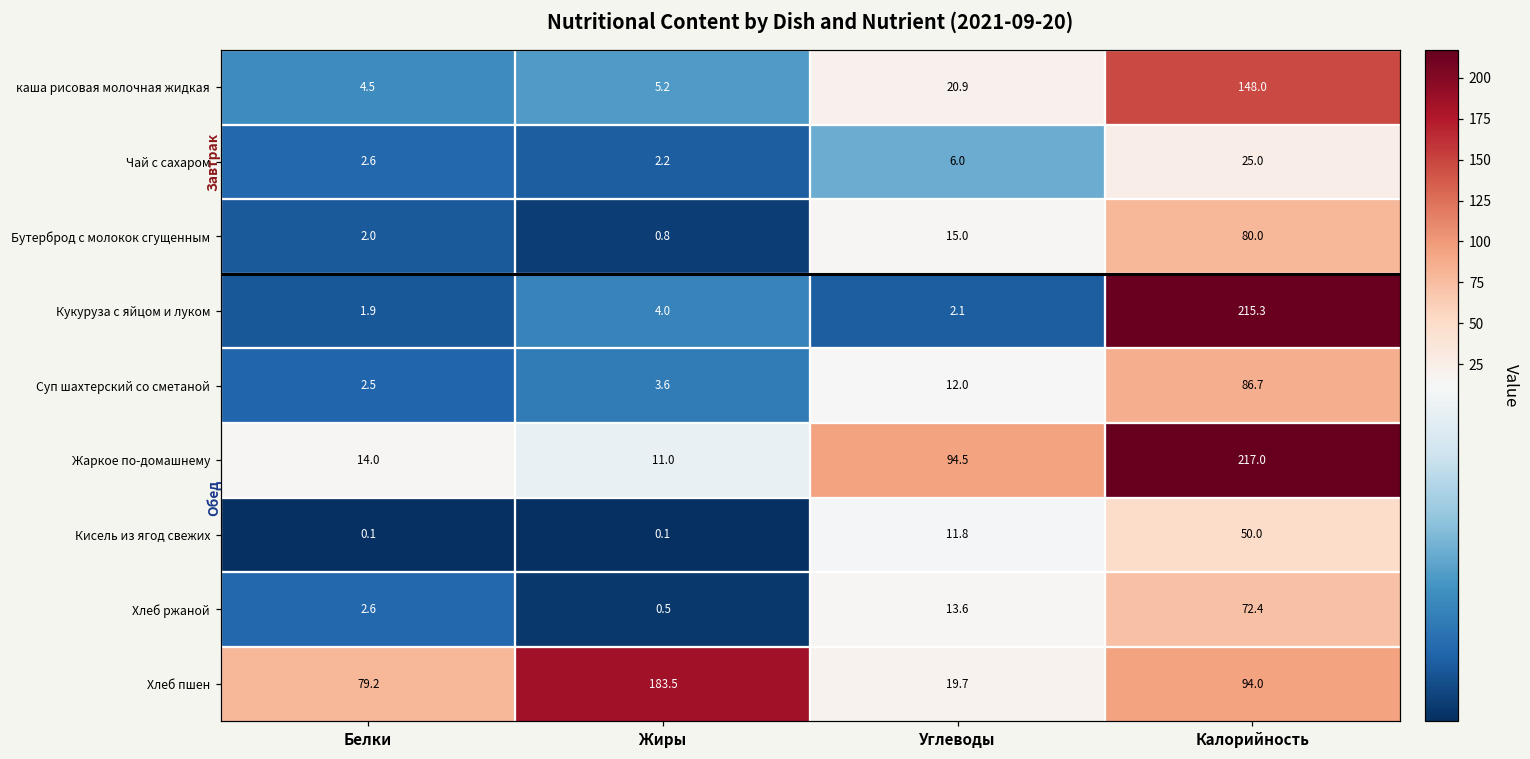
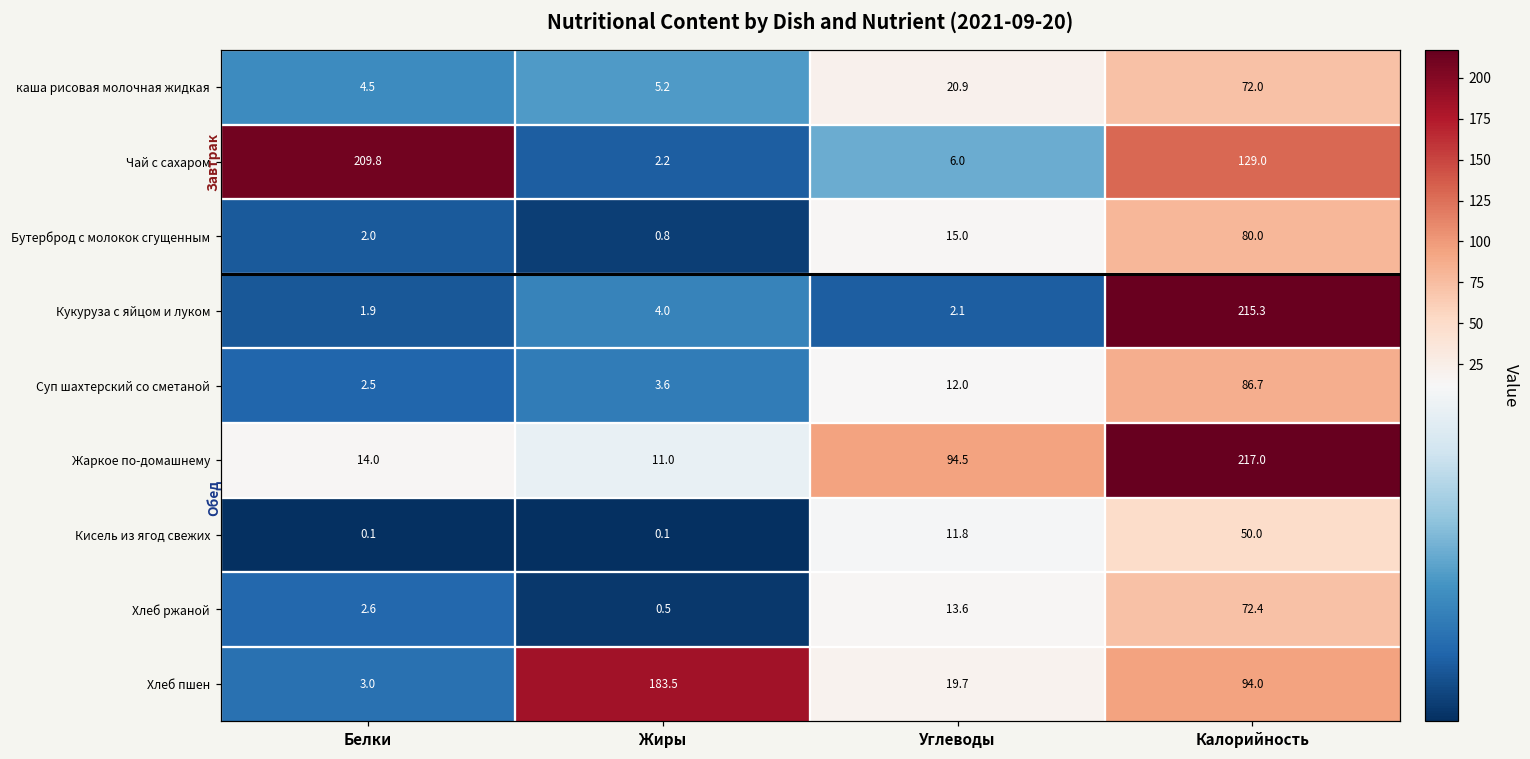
  {
    "каша рисовая молочная жидкая": {
      "Белки": 4.5,
      "Жиры": 5.2,
      "Углеводы": 20.9,
-     "Калорийность": 148.0
+     "Калорийность": 72.0
    },
    "Чай с сахаром": {
-     "Белки": 2.6,
+     "Белки": 209.8,
      "Жиры": 2.2,
      "Углеводы": 6.0,
-     "Калорийность": 25.0
+     "Калорийность": 129.0
    },
    "Бутерброд с молокок сгущенным": {
      "Белки": 2.0,
      "Жиры": 0.8,
      "Углеводы": 15.0,
      "Калорийность": 80.0
    },
    "Кукуруза с яйцом и луком": {
      "Белки": 1.9,
      "Жиры": 4.0,
      "Углеводы": 2.1,
      "Калорийность": 215.3
    },
    "Суп шахтерский со сметаной": {
      "Белки": 2.5,
      "Жиры": 3.6,
      "Углеводы": 12.0,
      "Калорийность": 86.7
    },
    "Жаркое по-домашнему": {
      "Белки": 14.0,
      "Жиры": 11.0,
      "Углеводы": 94.5,
      "Калорийность": 217.0
    },
    "Кисель из ягод свежих": {
      "Белки": 0.1,
      "Жиры": 0.1,
      "Углеводы": 11.8,
      "Калорийность": 50.0
    },
    "Хлеб ржаной": {
      "Белки": 2.6,
      "Жиры": 0.5,
      "Углеводы": 13.6,
      "Калорийность": 72.4
    },
    "Хлеб пшен": {
-     "Белки": 79.2,
+     "Белки": 3.0,
      "Жиры": 183.5,
      "Углеводы": 19.7,
      "Калорийность": 94.0
    }
  }
